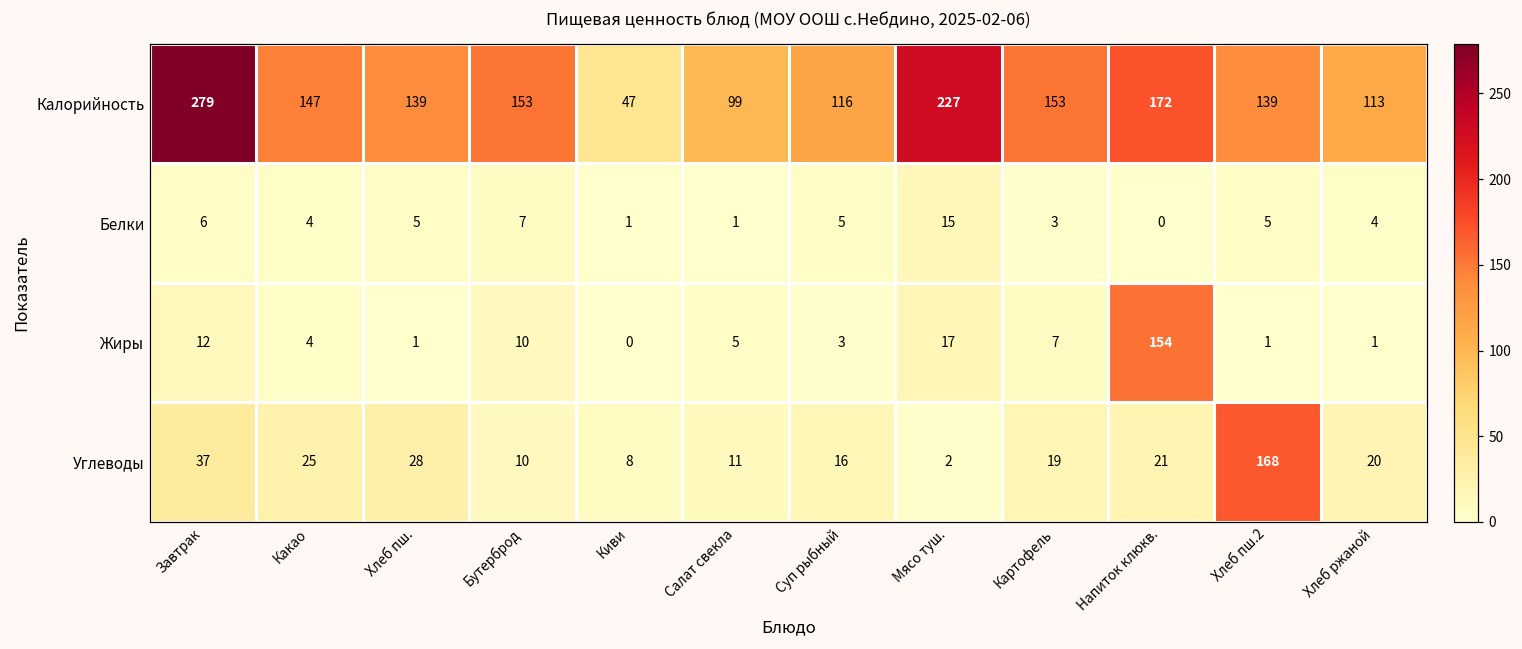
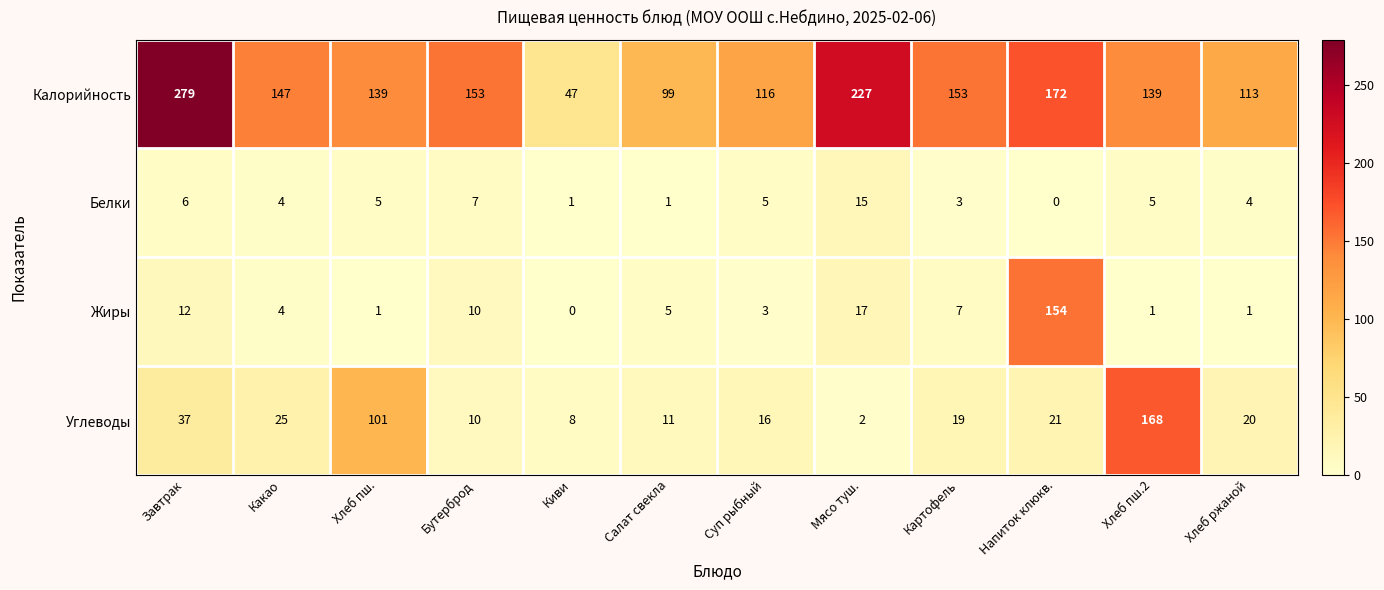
  {
    "Калорийность": {
      "Завтрак": 279,
      "Какао": 147,
      "Хлеб пш.": 139,
      "Бутерброд": 153,
      "Киви": 47,
      "Салат свекла": 99,
      "Суп рыбный": 116,
      "Мясо туш.": 227,
      "Картофель": 153,
      "Напиток клюкв.": 172,
      "Хлеб пш.2": 139,
      "Хлеб ржаной": 113
    },
    "Белки": {
      "Завтрак": 6,
      "Какао": 4,
      "Хлеб пш.": 5,
      "Бутерброд": 7,
      "Киви": 1,
      "Салат свекла": 1,
      "Суп рыбный": 5,
      "Мясо туш.": 15,
      "Картофель": 3,
      "Напиток клюкв.": 0,
      "Хлеб пш.2": 5,
      "Хлеб ржаной": 4
    },
    "Жиры": {
      "Завтрак": 12,
      "Какао": 4,
      "Хлеб пш.": 1,
      "Бутерброд": 10,
      "Киви": 0,
      "Салат свекла": 5,
      "Суп рыбный": 3,
      "Мясо туш.": 17,
      "Картофель": 7,
      "Напиток клюкв.": 154,
      "Хлеб пш.2": 1,
      "Хлеб ржаной": 1
    },
    "Углеводы": {
      "Завтрак": 37,
      "Какао": 25,
-     "Хлеб пш.": 28,
+     "Хлеб пш.": 101,
      "Бутерброд": 10,
      "Киви": 8,
      "Салат свекла": 11,
      "Суп рыбный": 16,
      "Мясо туш.": 2,
      "Картофель": 19,
      "Напиток клюкв.": 21,
      "Хлеб пш.2": 168,
      "Хлеб ржаной": 20
    }
  }
